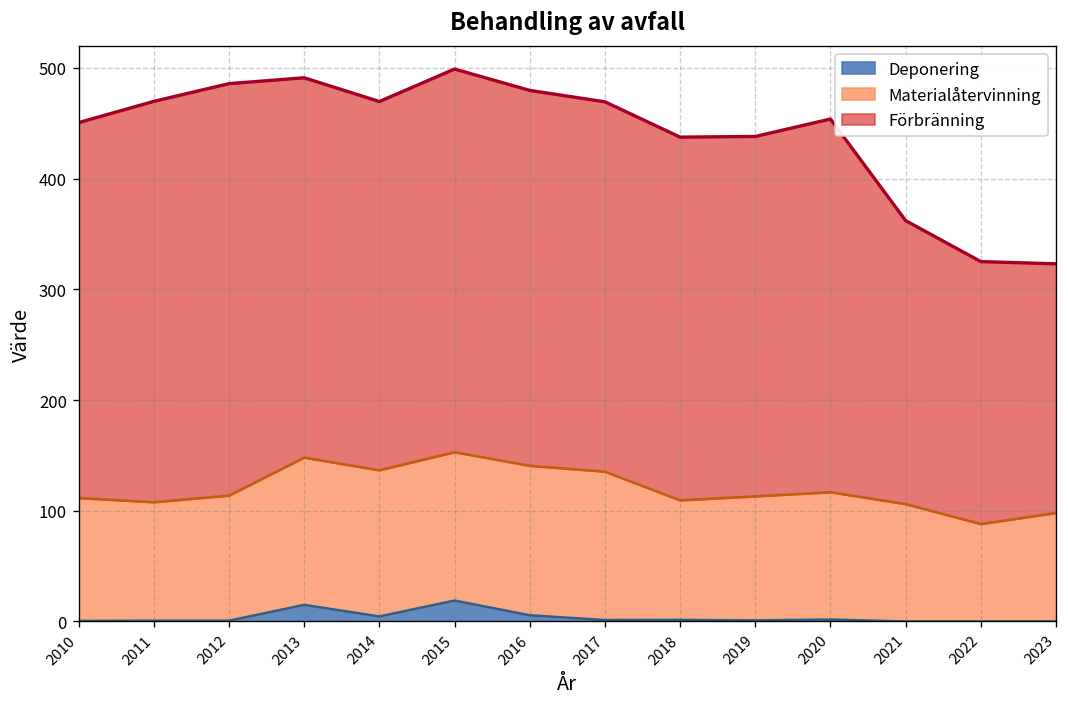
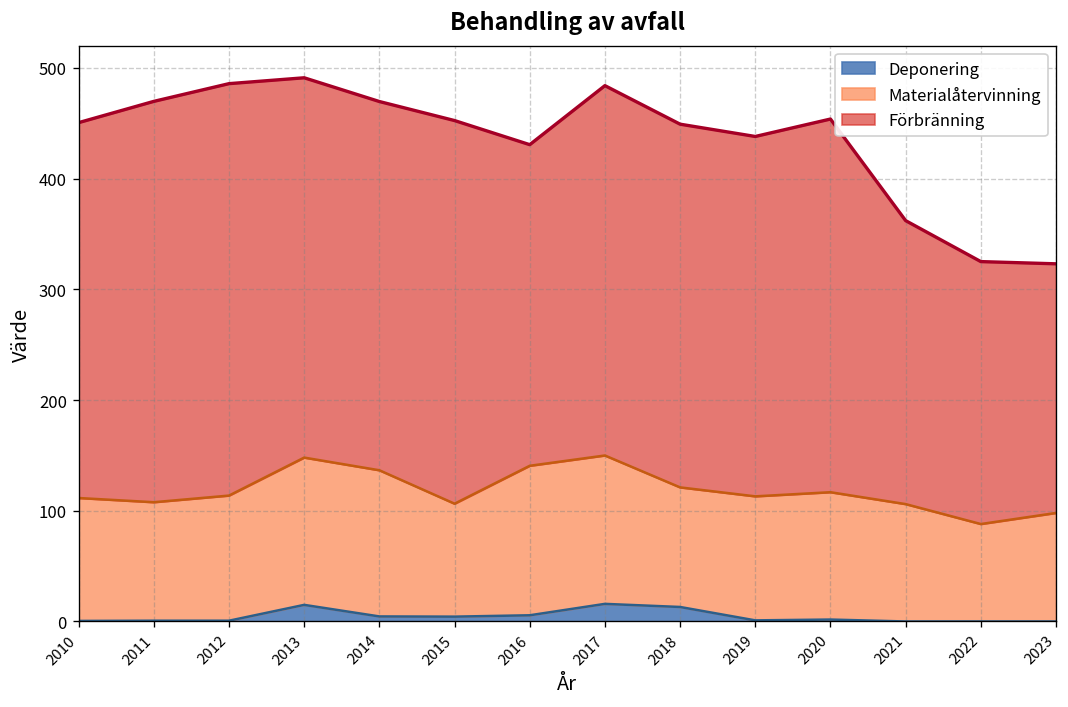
  {
    "Deponering": {
      "2010": 0,
      "2011": 0,
      "2012": 0,
      "2013": 20,
      "2014": 0,
-     "2015": 20,
+     "2015": 0,
      "2016": 10,
-     "2017": 0,
-     "2018": 0,
+     "2017": 20,
+     "2018": 10,
      "2019": 0,
      "2020": 0,
      "2021": 0,
      "2022": 0,
      "2023": 0
    },
    "Materialåtervinning": {
      "2010": 110,
      "2011": 110,
      "2012": 110,
      "2013": 130,
      "2014": 130,
-     "2015": 130,
+     "2015": 100,
      "2016": 140,
      "2017": 130,
      "2018": 110,
      "2019": 110,
      "2020": 120,
      "2021": 110,
      "2022": 90,
      "2023": 100
    },
    "Förbränning": {
      "2010": 340,
      "2011": 360,
      "2012": 370,
      "2013": 340,
      "2014": 330,
      "2015": 350,
-     "2016": 340,
+     "2016": 290,
      "2017": 330,
      "2018": 330,
      "2019": 330,
      "2020": 340,
      "2021": 260,
      "2022": 240,
      "2023": 230
    }
  }
